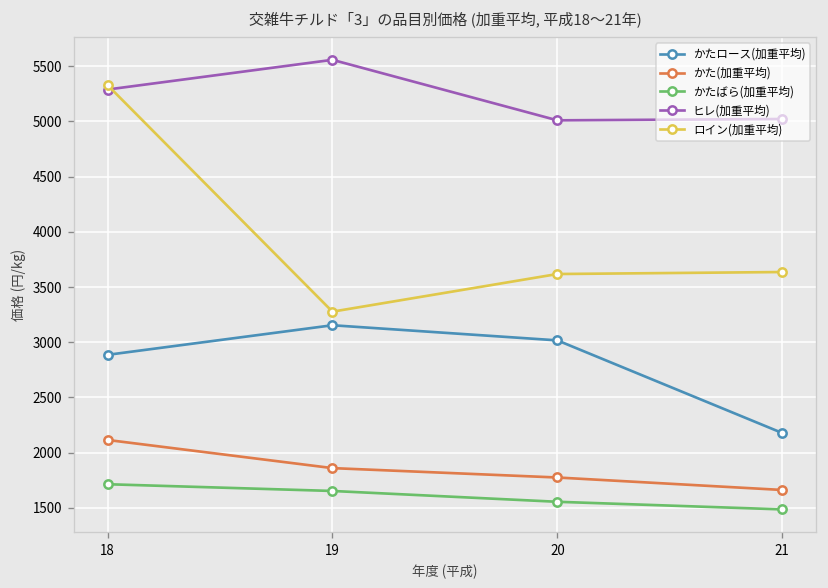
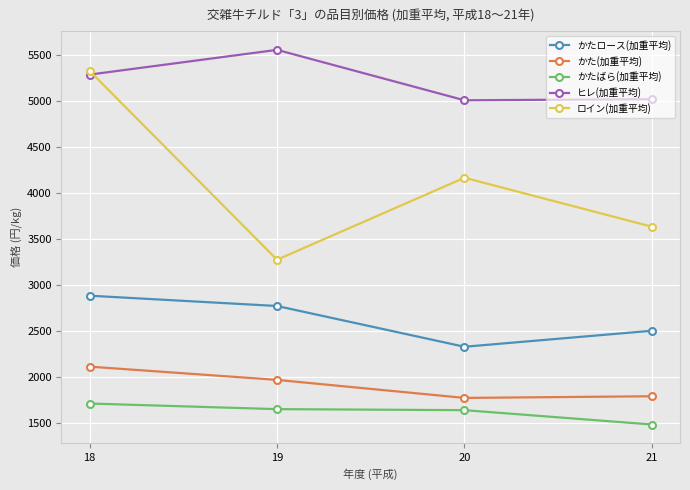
  {
    "かたロース(加重平均)": {
      "18": 2900,
-     "19": 3200,
-     "20": 3000,
-     "21": 2200
+     "19": 2800,
+     "20": 2300,
+     "21": 2500
    },
    "かた(加重平均)": {
      "18": 2100,
-     "19": 1900,
+     "19": 2000,
      "20": 1800,
-     "21": 1700
+     "21": 1800
    },
    "かたばら(加重平均)": {
      "18": 1700,
      "19": 1700,
-     "20": 1560,
+     "20": 1640,
      "21": 1500
    },
    "ヒレ(加重平均)": {
      "18": 5300,
      "19": 5600,
      "20": 5000
    },
    "ロイン(加重平均)": {
      "18": 5300,
      "19": 3300,
-     "20": 3600,
+     "20": 4200,
      "21": 3600
    }
  }
